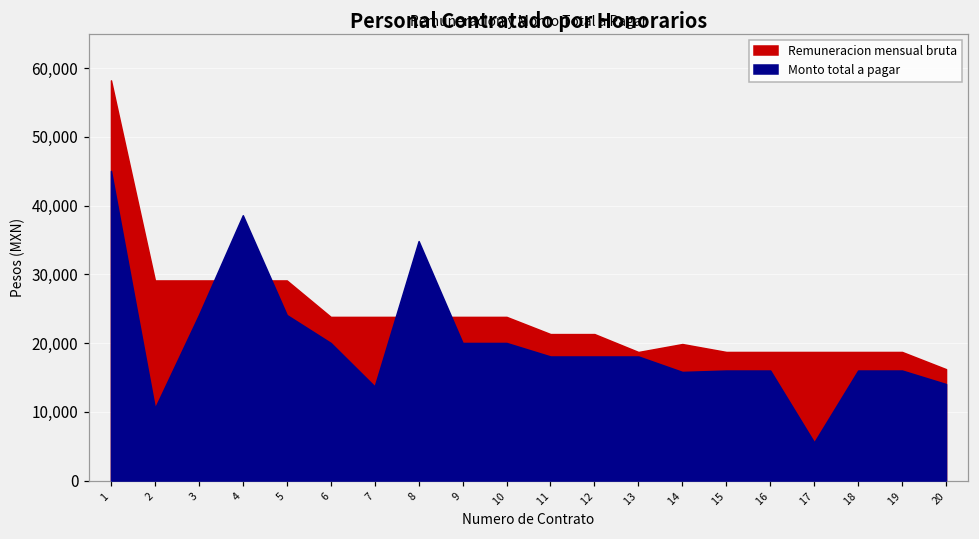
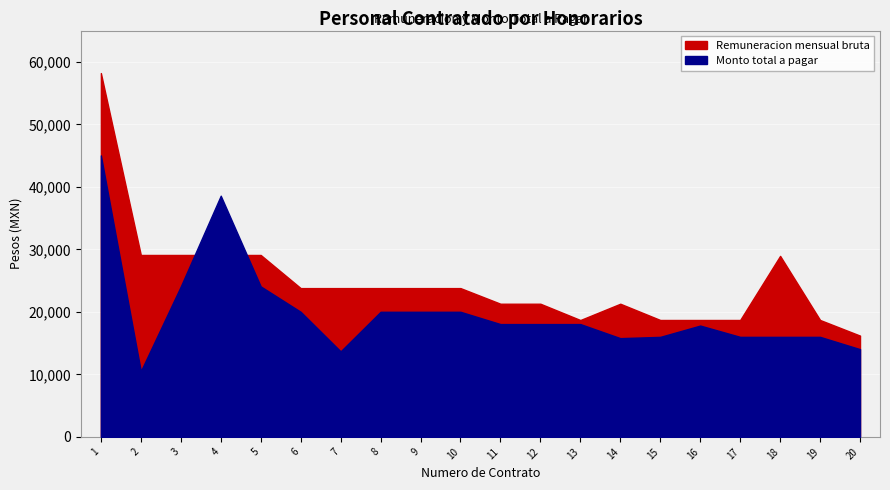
  {
    "Remuneracion mensual bruta": {
      "1": "58,000",
      "2": "29,000",
      "3": "29,000",
      "5": "29,000",
      "6": "24,000",
      "7": "24,000",
      "9": "24,000",
      "10": "24,000",
      "11": "21,000",
      "12": "21,000",
      "13": "19,000",
-     "14": "20,000",
+     "14": "21,000",
      "15": "19,000",
      "16": "19,000",
      "17": "19,000",
-     "18": "19,000",
+     "18": "29,000",
      "19": "19,000",
      "20": "16,000"
    },
    "Monto total a pagar": {
      "1": "45,000",
      "2": "11,000",
      "3": "24,000",
      "4": "39,000",
      "5": "24,000",
      "6": "20,000",
      "7": "14,000",
-     "8": "35,000",
+     "8": "20,000",
      "9": "20,000",
      "10": "20,000",
      "11": "18,000",
      "12": "18,000",
      "13": "18,000",
      "14": "16,000",
      "15": "16,000",
-     "16": "16,000",
-     "17": "6,000",
+     "16": "18,000",
+     "17": "16,000",
      "18": "16,000",
      "19": "16,000",
      "20": "14,000"
    }
  }
